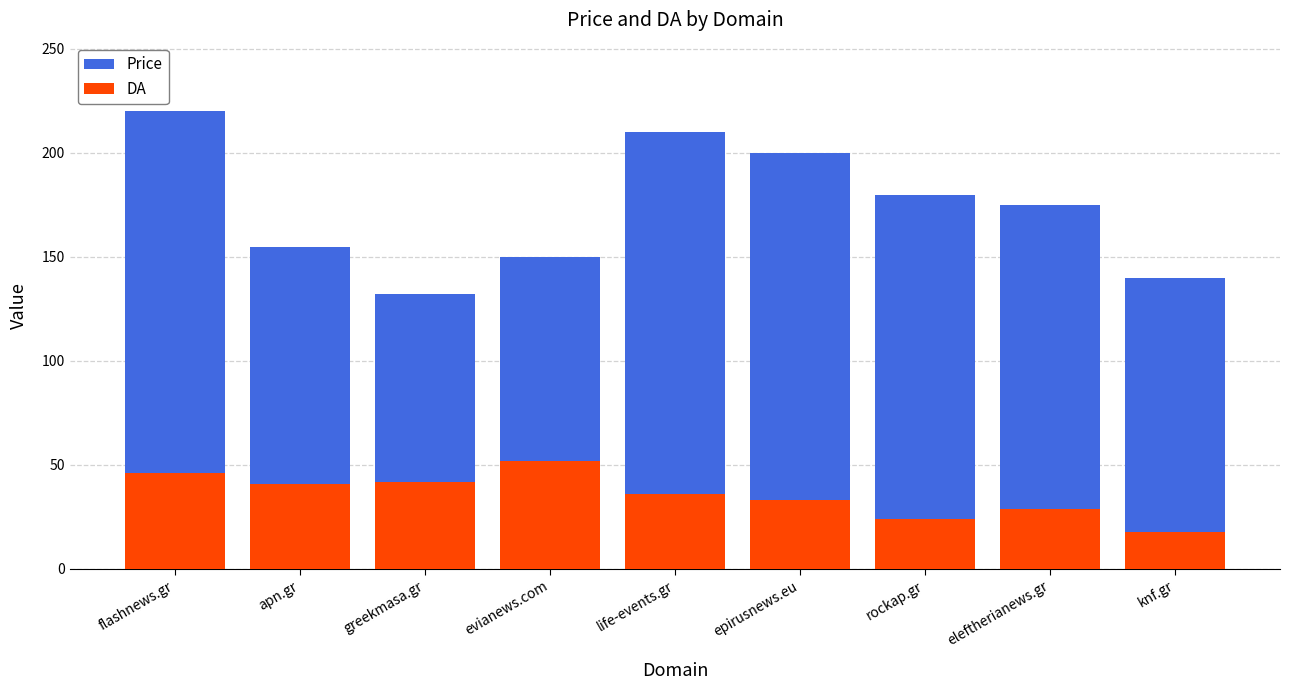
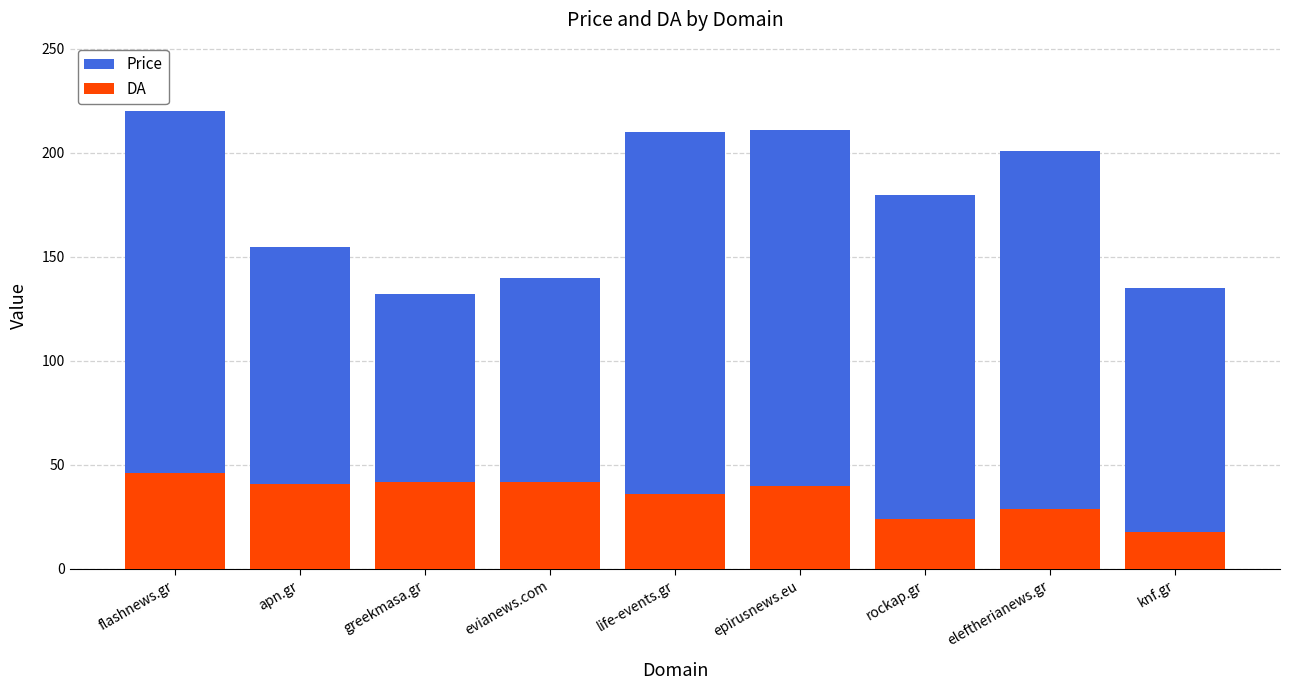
  {
    "Price": {
      "flashnews.gr": 220,
      "apn.gr": 155,
      "greekmasa.gr": 132,
-     "evianews.com": 150,
+     "evianews.com": 140,
      "life-events.gr": 210,
-     "epirusnews.eu": 200,
+     "epirusnews.eu": 211,
      "rockap.gr": 180,
-     "eleftherianews.gr": 175,
-     "knf.gr": 140
+     "eleftherianews.gr": 201,
+     "knf.gr": 135
    },
    "DA": {
-     "evianews.com": 52,
-     "epirusnews.eu": 33
+     "evianews.com": 42,
+     "epirusnews.eu": 40
    }
  }
